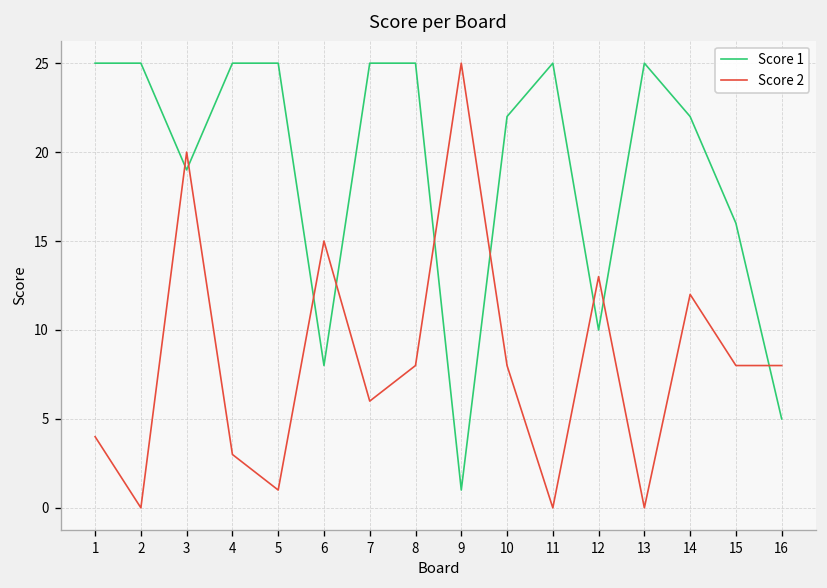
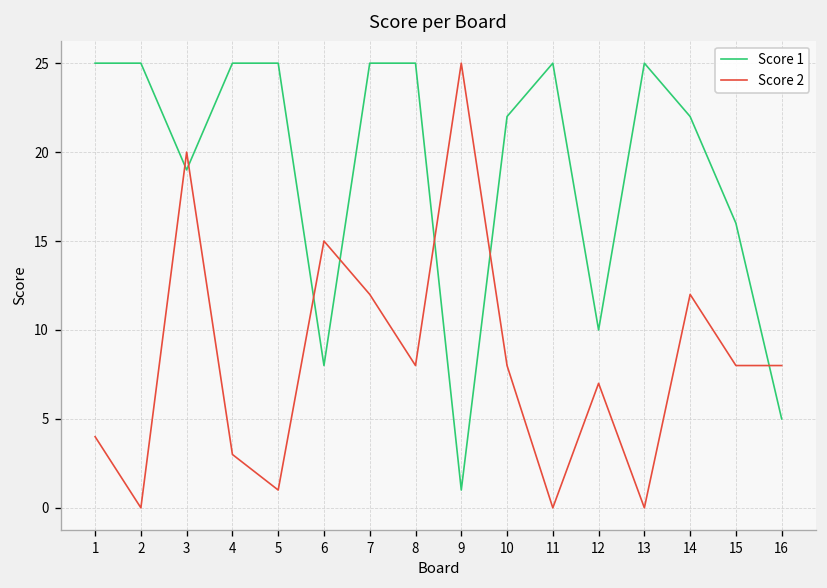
  {
    "Score 1": {
      "1": 25,
      "2": 25,
      "3": 19,
      "4": 25,
      "5": 25,
      "6": 8,
      "7": 25,
      "8": 25,
      "9": 1,
      "10": 22,
      "11": 25,
      "12": 10,
      "13": 25,
      "14": 22,
      "15": 16,
      "16": 5
    },
    "Score 2": {
      "1": 4,
      "2": 0,
      "3": 20,
      "4": 3,
      "5": 1,
      "6": 15,
-     "7": 6,
+     "7": 12,
      "8": 8,
      "9": 25,
      "10": 8,
      "11": 0,
-     "12": 13,
+     "12": 7,
      "13": 0,
      "14": 12,
      "15": 8,
      "16": 8
    }
  }
